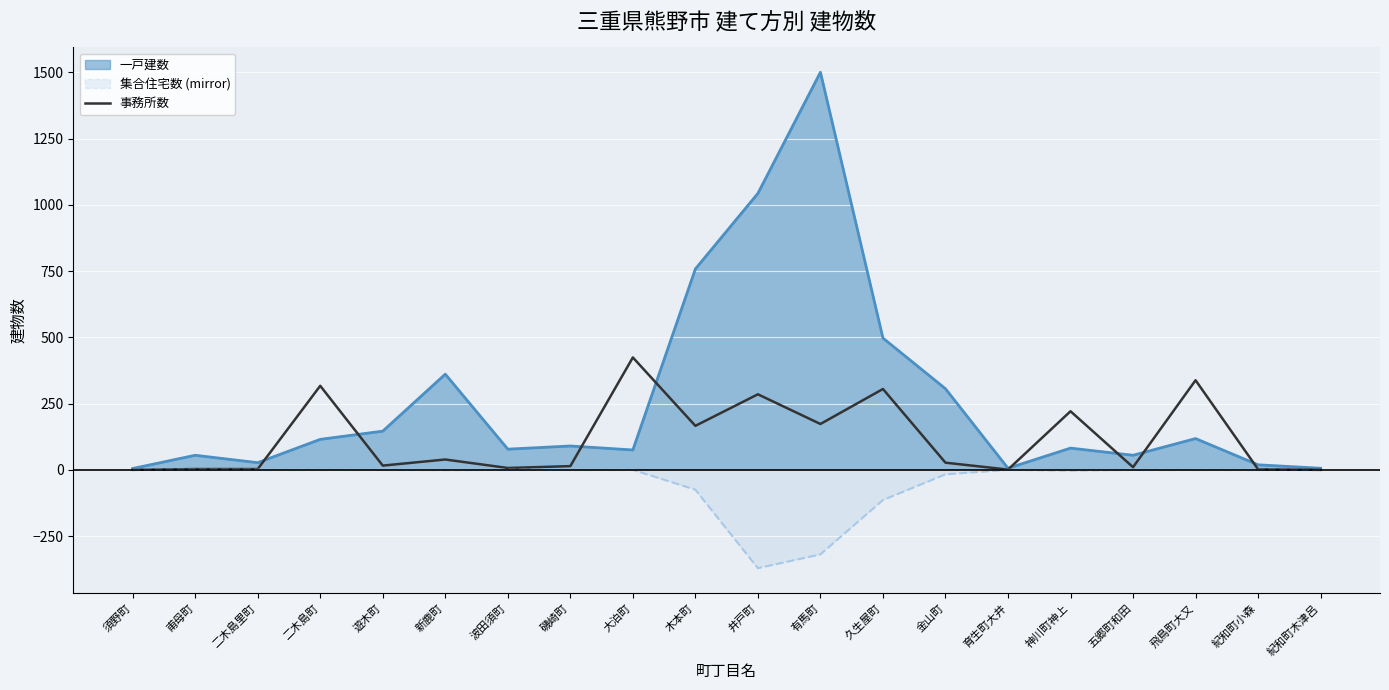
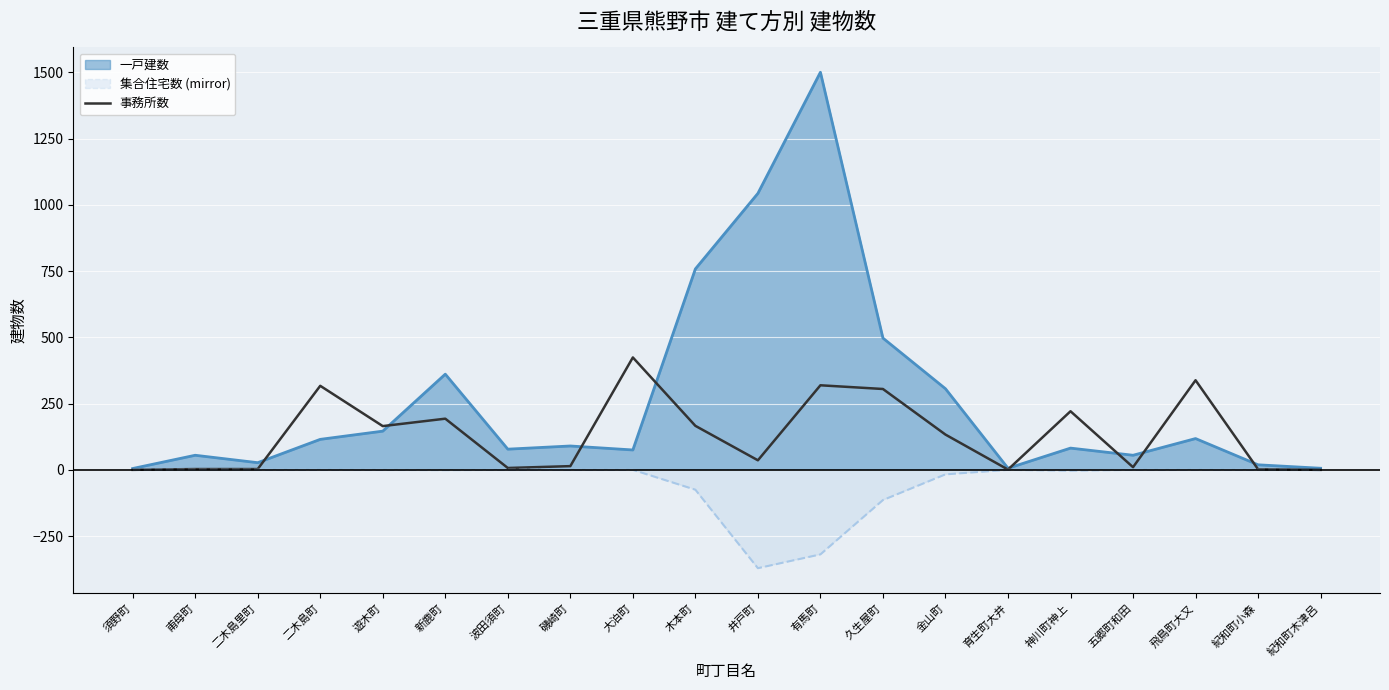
  {
    "事務所数": {
      "二木島町": 320,
-     "遊木町": 20,
-     "新鹿町": 40,
+     "遊木町": 170,
+     "新鹿町": 190,
      "磯崎町": 10,
      "大泊町": 420,
      "木本町": 170,
-     "井戸町": 290,
-     "有馬町": 170,
+     "井戸町": 40,
+     "有馬町": 320,
      "久生屋町": 310,
-     "金山町": 30,
+     "金山町": 130,
      "神川町神上": 220,
      "五郷町和田": 10,
      "飛鳥町大又": 340
    }
  }
